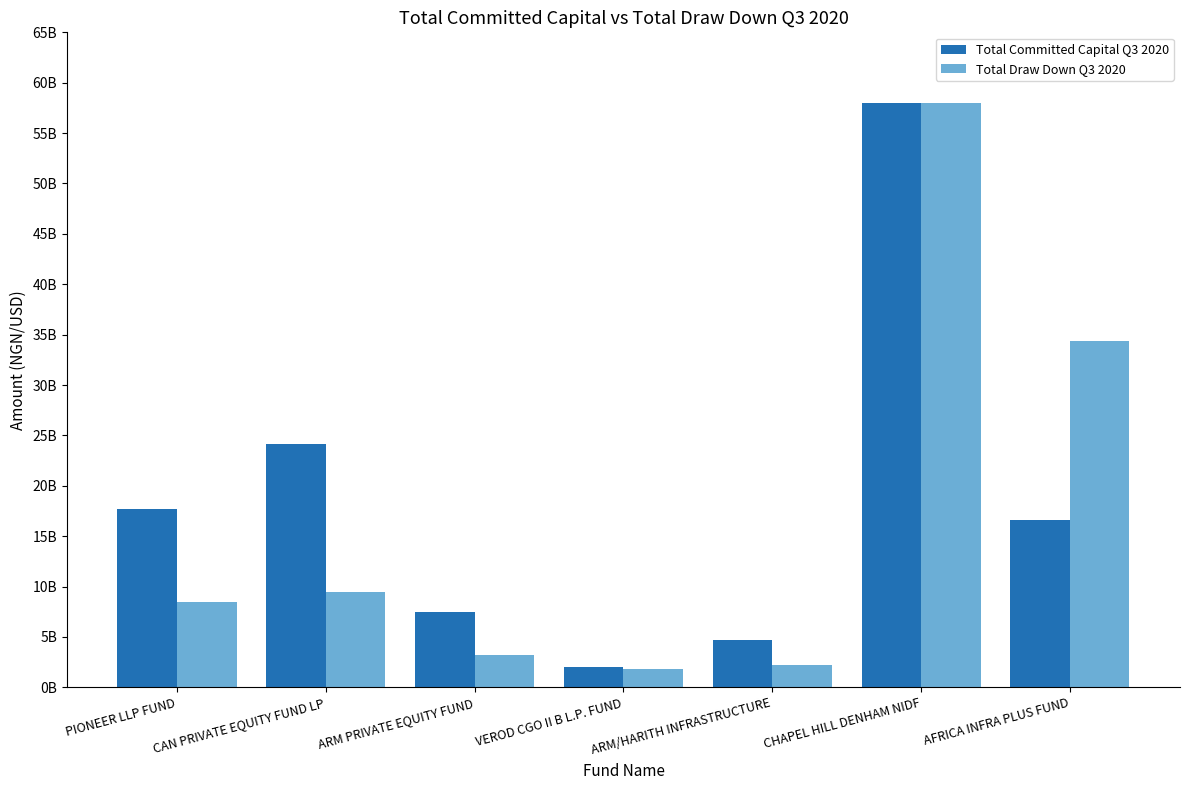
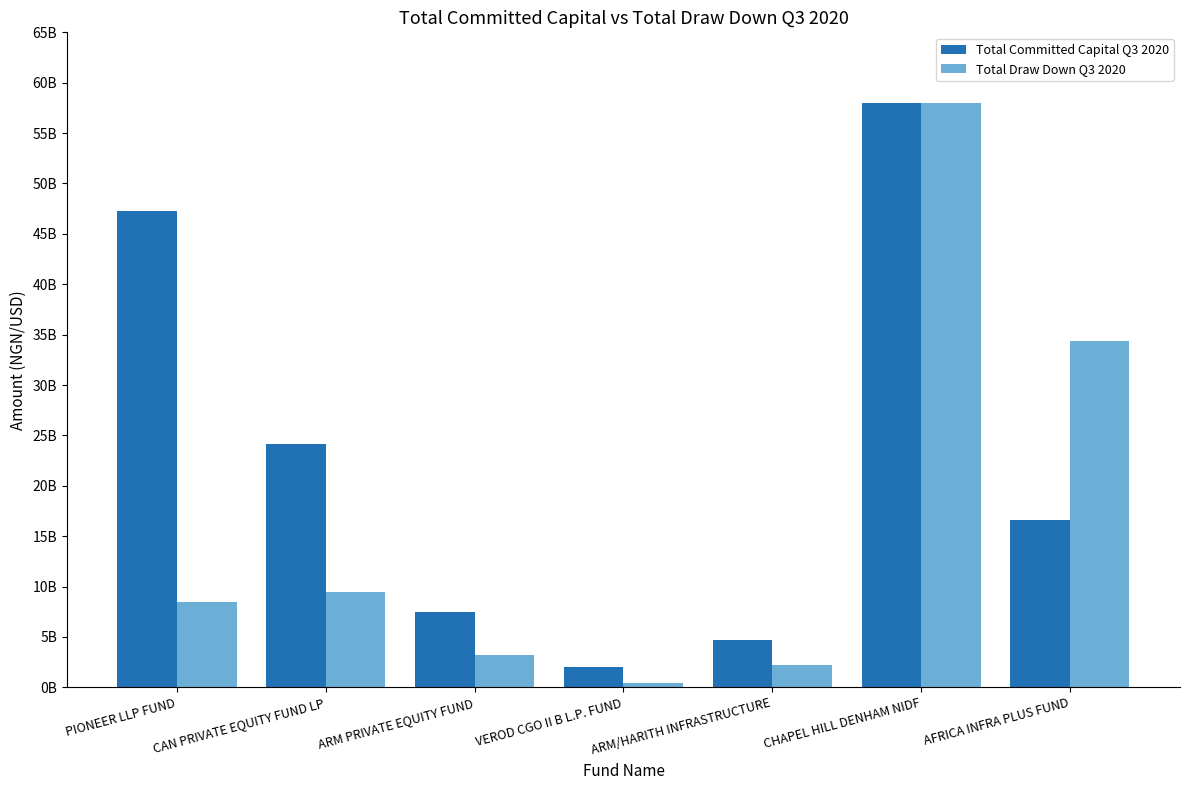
  {
    "Total Committed Capital Q3 2020": {
-     "PIONEER LLP FUND": 17600000000,
+     "PIONEER LLP FUND": 47300000000,
      "CAN PRIVATE EQUITY FUND LP": 24100000000,
      "ARM PRIVATE EQUITY FUND": 7500000000,
      "VEROD CGO II B L.P. FUND": 2000000000,
      "ARM/HARITH INFRASTRUCTURE": 4700000000,
      "CHAPEL HILL DENHAM NIDF": 58000000000,
      "AFRICA INFRA PLUS FUND": 16600000000
    },
    "Total Draw Down Q3 2020": {
      "PIONEER LLP FUND": 8500000000,
      "CAN PRIVATE EQUITY FUND LP": 9400000000,
      "ARM PRIVATE EQUITY FUND": 3200000000,
-     "VEROD CGO II B L.P. FUND": 1800000000,
+     "VEROD CGO II B L.P. FUND": 400000000,
      "ARM/HARITH INFRASTRUCTURE": 2200000000,
      "CHAPEL HILL DENHAM NIDF": 58000000000,
      "AFRICA INFRA PLUS FUND": 34400000000
    }
  }
